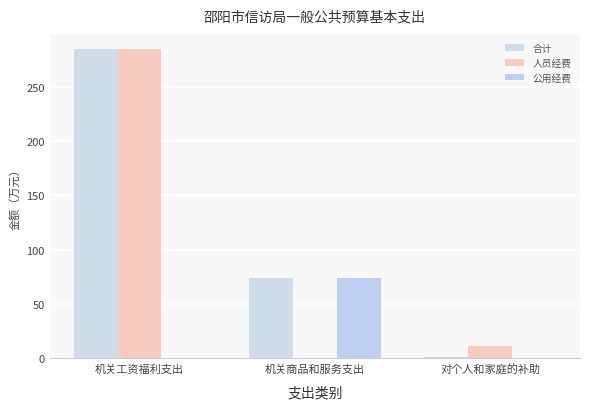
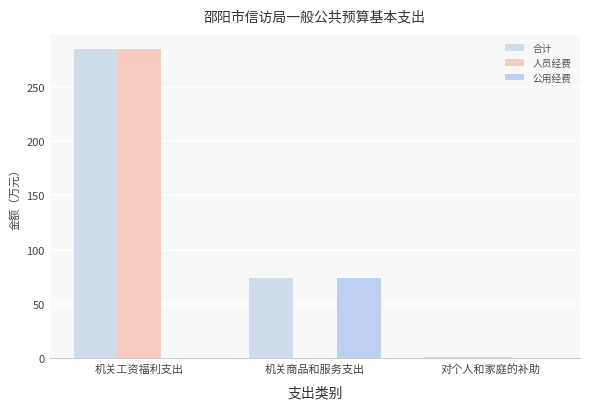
  {
    "人员经费": {
      "机关工资福利支出": 285,
      "机关商品和服务支出": 0,
-     "对个人和家庭的补助": 11
+     "对个人和家庭的补助": 1
    }
  }
